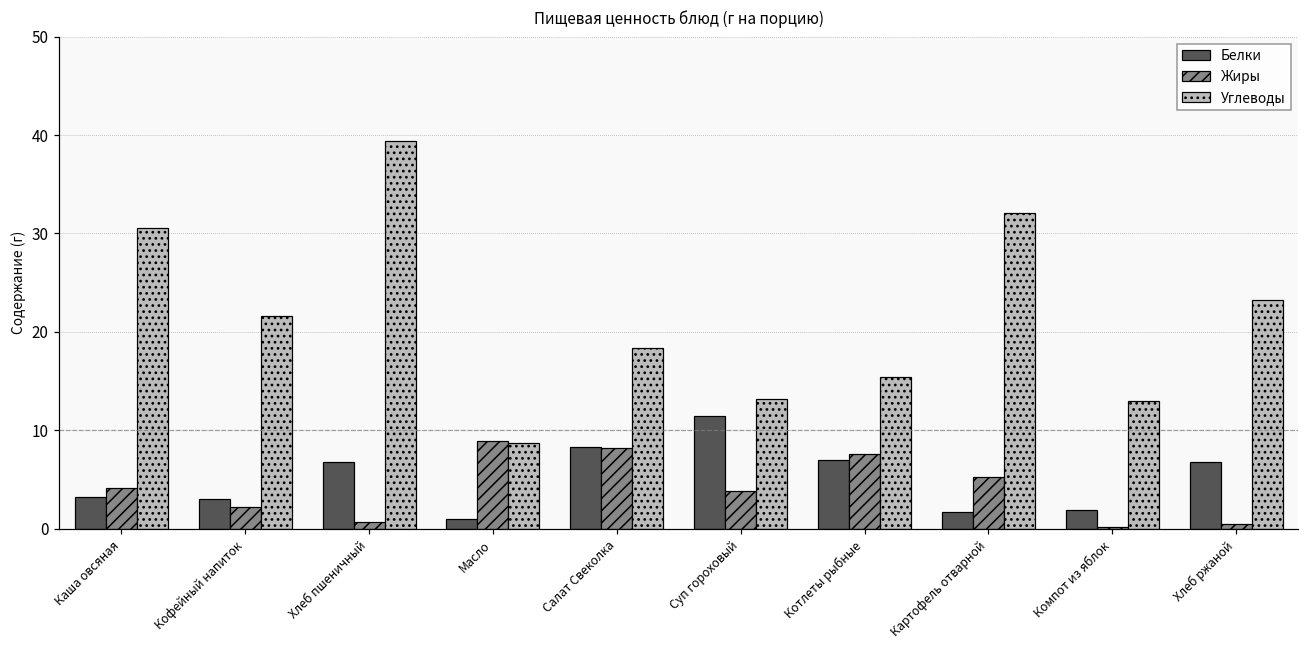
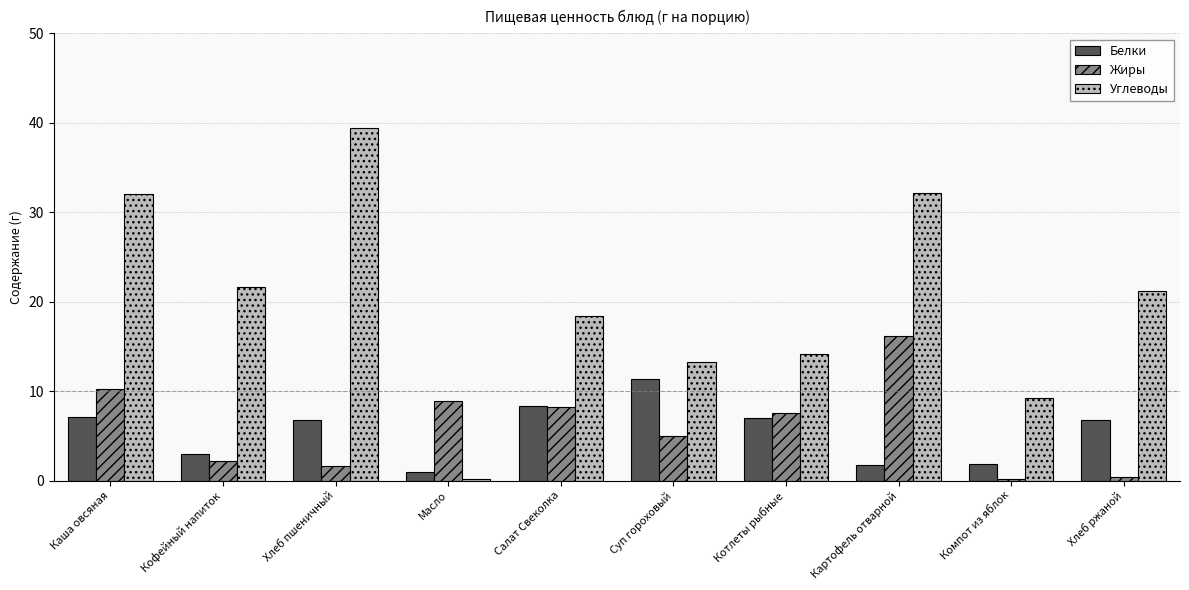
  {
    "Белки": {
-     "Каша овсяная": 3,
+     "Каша овсяная": 7,
      "Кофейный напиток": 3,
      "Хлеб пшеничный": 7,
      "Масло": 1,
      "Салат Свеколка": 8,
      "Суп гороховый": 11,
      "Котлеты рыбные": 7,
      "Картофель отварной": 2,
      "Компот из яблок": 2,
      "Хлеб ржаной": 7
    },
    "Жиры": {
-     "Каша овсяная": 4,
+     "Каша овсяная": 10,
      "Кофейный напиток": 2,
-     "Хлеб пшеничный": 1,
+     "Хлеб пшеничный": 2,
      "Масло": 9,
      "Салат Свеколка": 8,
-     "Суп гороховый": 4,
+     "Суп гороховый": 5,
      "Котлеты рыбные": 8,
-     "Картофель отварной": 5,
+     "Картофель отварной": 16,
      "Хлеб ржаной": 0
    },
    "Углеводы": {
-     "Каша овсяная": 31,
+     "Каша овсяная": 32,
      "Кофейный напиток": 22,
      "Хлеб пшеничный": 39,
-     "Масло": 9,
+     "Масло": 0,
      "Салат Свеколка": 18,
      "Суп гороховый": 13,
-     "Котлеты рыбные": 15,
+     "Котлеты рыбные": 14,
      "Картофель отварной": 32,
-     "Компот из яблок": 13,
-     "Хлеб ржаной": 23
+     "Компот из яблок": 9,
+     "Хлеб ржаной": 21
    }
  }
